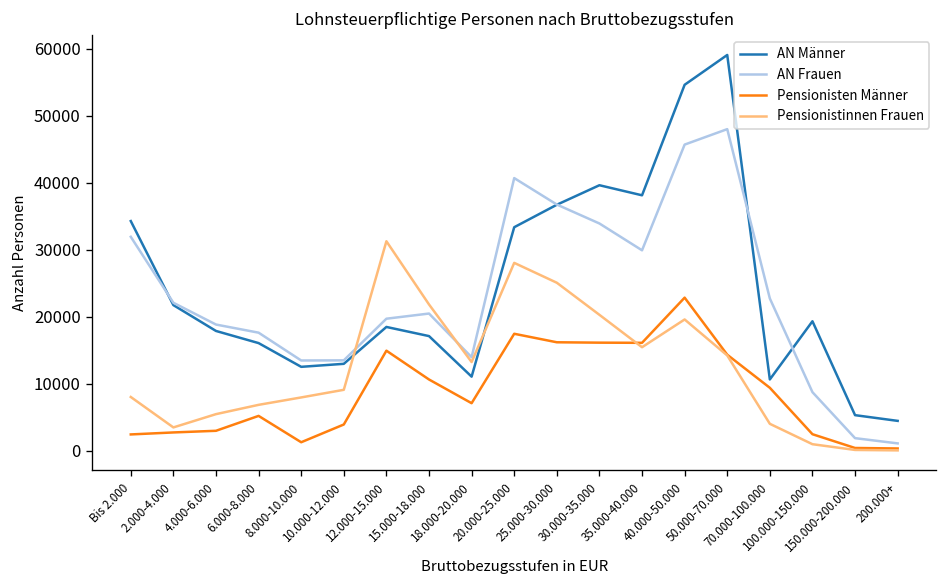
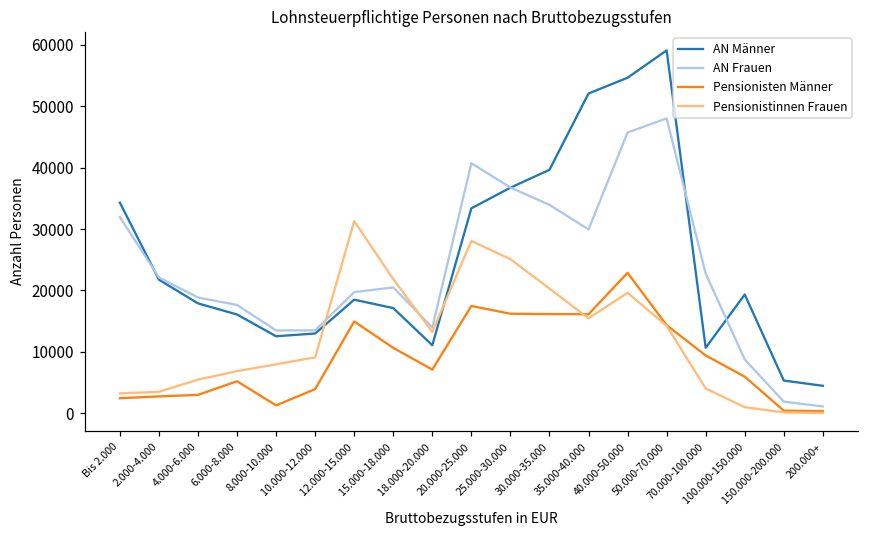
  {
    "AN Männer": {
      "Bis 2.000": 34000,
      "4.000-6.000": 18000,
      "6.000-8.000": 16000,
      "8.000-10.000": 13000,
      "10.000-12.000": 13000,
      "12.000-15.000": 18000,
      "15.000-18.000": 17000,
      "18.000-20.000": 11000,
      "20.000-25.000": 33000,
      "30.000-35.000": 40000,
-     "35.000-40.000": 38000,
+     "35.000-40.000": 52000,
      "40.000-50.000": 55000,
      "50.000-70.000": 59000,
      "70.000-100.000": 11000,
      "100.000-150.000": 19000,
      "150.000-200.000": 5000,
      "200.000+": 4000
    },
    "AN Frauen": {
      "Bis 2.000": 32000,
      "4.000-6.000": 19000,
      "6.000-8.000": 18000,
      "8.000-10.000": 13000,
      "10.000-12.000": 14000,
      "12.000-15.000": 20000,
      "15.000-18.000": 20000,
      "18.000-20.000": 14000,
      "20.000-25.000": 41000,
      "30.000-35.000": 34000,
      "35.000-40.000": 30000,
      "40.000-50.000": 46000,
      "50.000-70.000": 48000,
      "70.000-100.000": 23000,
      "100.000-150.000": 9000,
      "150.000-200.000": 2000,
      "200.000+": 1000
    },
    "Pensionisten Männer": {
      "Bis 2.000": 2000,
      "2.000-4.000": 3000,
      "4.000-6.000": 3000,
      "6.000-8.000": 5000,
      "8.000-10.000": 1000,
      "10.000-12.000": 4000,
      "12.000-15.000": 15000,
      "15.000-18.000": 11000,
      "18.000-20.000": 7000,
      "20.000-25.000": 17000,
      "25.000-30.000": 16000,
      "30.000-35.000": 16000,
      "35.000-40.000": 16000,
      "40.000-50.000": 23000,
      "70.000-100.000": 9000,
-     "100.000-150.000": 2000
+     "100.000-150.000": 6000
    },
    "Pensionistinnen Frauen": {
-     "Bis 2.000": 8000,
+     "Bis 2.000": 3000,
      "2.000-4.000": 4000,
      "4.000-6.000": 5000,
      "6.000-8.000": 7000,
      "8.000-10.000": 8000,
      "10.000-12.000": 9000,
      "12.000-15.000": 31000,
      "15.000-18.000": 22000,
      "18.000-20.000": 13000,
      "20.000-25.000": 28000,
      "25.000-30.000": 25000,
      "30.000-35.000": 20000,
      "35.000-40.000": 15000,
      "40.000-50.000": 20000,
      "70.000-100.000": 4000,
      "100.000-150.000": 1000
    }
  }
